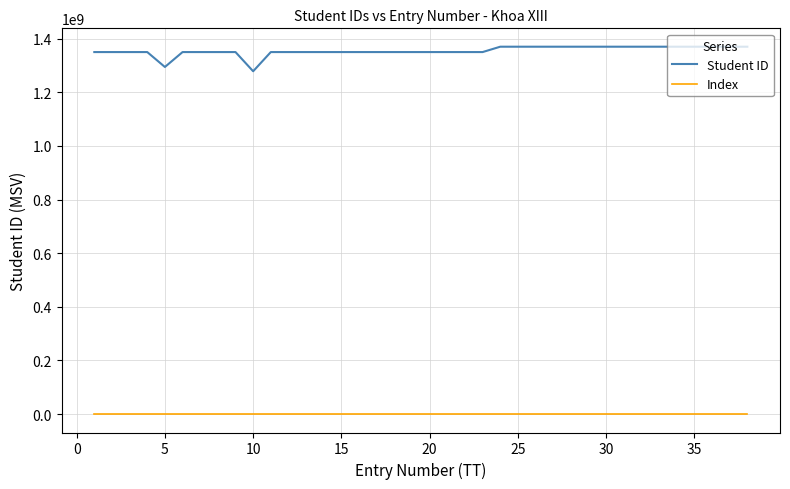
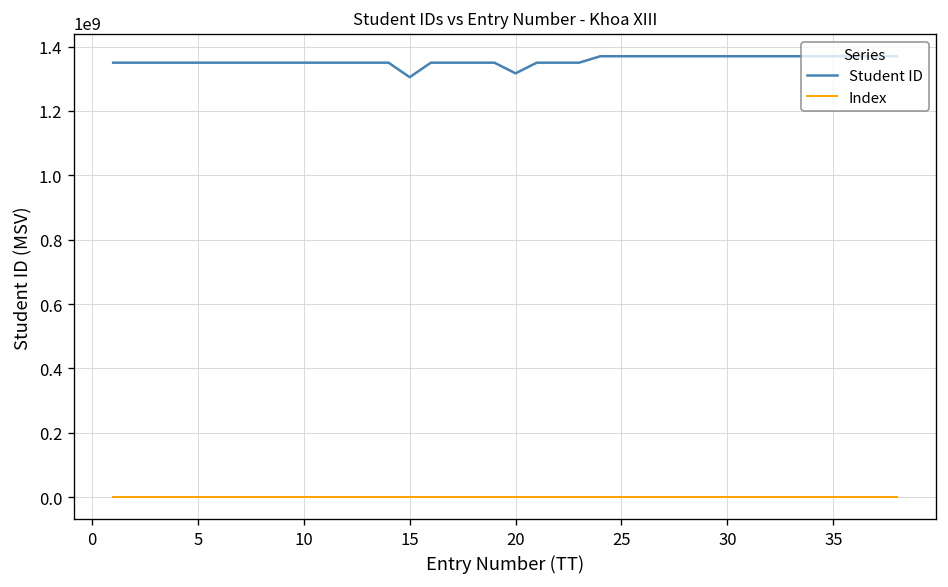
  {
    "Student ID": {
-     "5": 1290000000,
-     "10": 1280000000,
-     "15": 1350000000,
-     "20": 1350000000,
+     "5": 1350000000,
+     "10": 1350000000,
+     "15": 1300000000,
+     "20": 1320000000,
      "25": 1370000000,
      "30": 1370000000
    },
    "Index": {
      "5": 0,
      "10": 0,
      "15": 0,
      "20": 0,
      "25": 0,
      "30": 0,
      "35": 0
    }
  }
